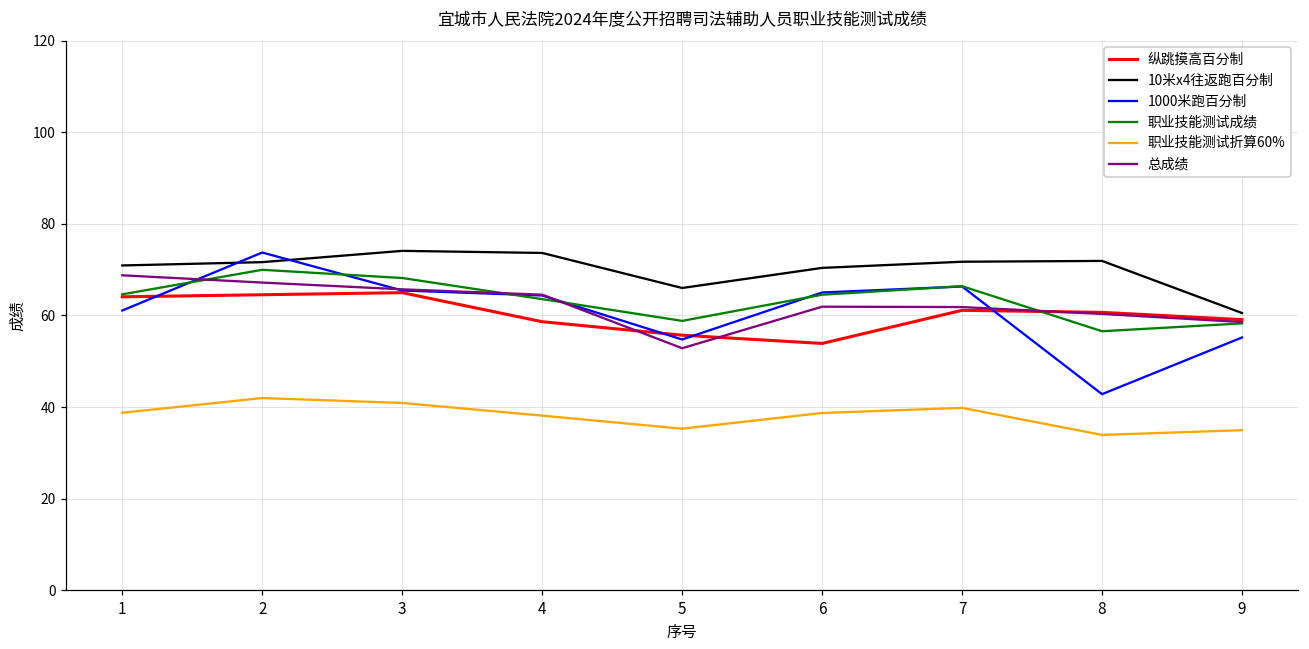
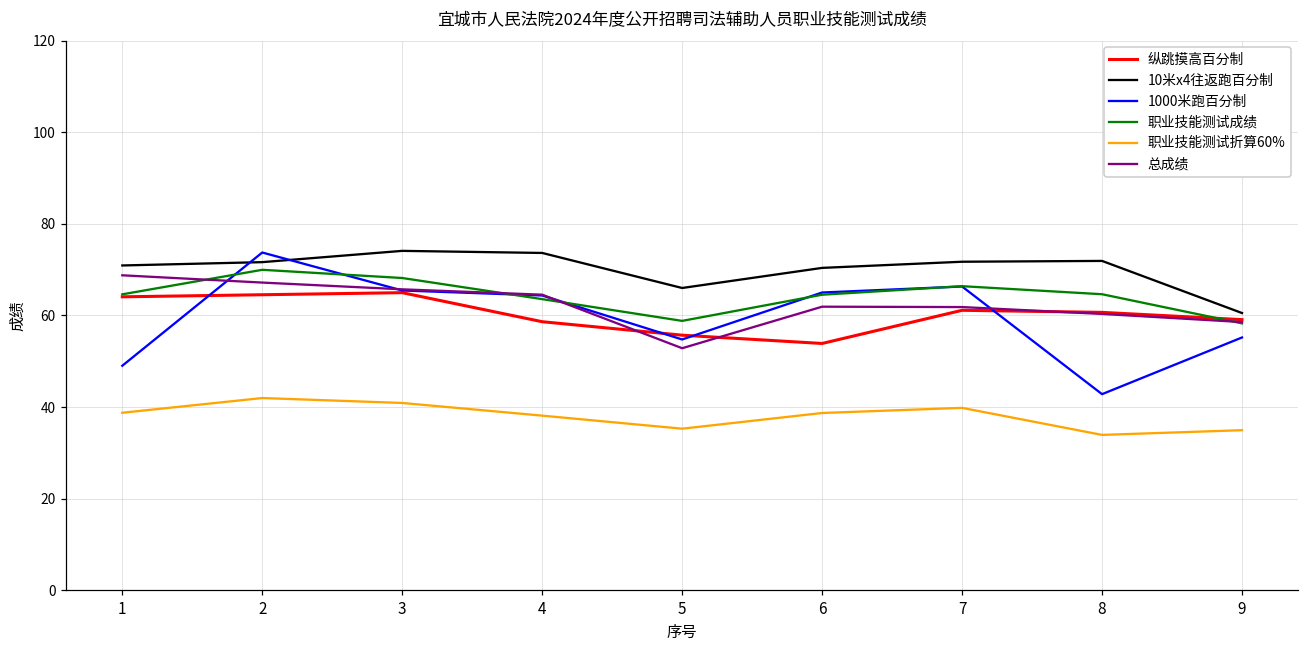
  {
    "纵跳摸高百分制": {
      "2": 65,
      "4": 59,
      "5": 56,
      "6": 54,
      "7": 61
    },
    "10米x4往返跑百分制": {
      "1": 71,
      "2": 72,
      "3": 74,
      "4": 74,
      "5": 66,
      "6": 70,
      "7": 72,
      "8": 72,
      "9": 61
    },
    "1000米跑百分制": {
-     "1": 61,
+     "1": 49,
      "2": 74,
      "5": 55,
      "8": 43,
      "9": 55
    },
    "职业技能测试成绩": {
      "2": 70,
      "3": 68,
      "4": 64,
      "5": 59,
-     "8": 57
+     "8": 65
    },
    "职业技能测试折算60%": {
      "1": 39,
      "2": 42,
      "3": 41,
      "4": 38,
      "5": 35,
      "6": 39,
      "7": 40,
      "8": 34,
      "9": 35
    },
    "总成绩": {
      "1": 69,
      "2": 67,
      "5": 53,
      "6": 62,
      "7": 62
    }
  }
